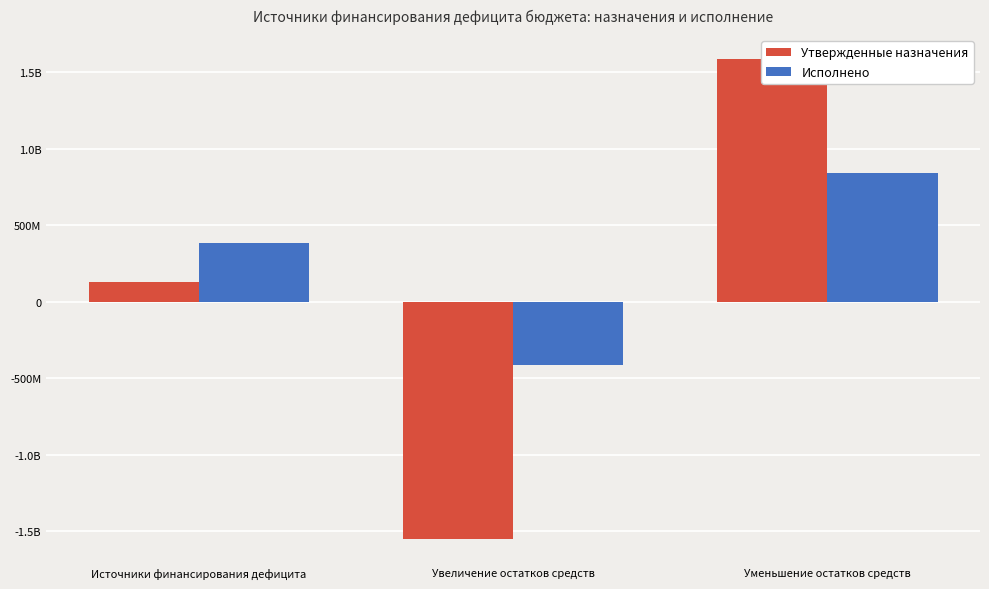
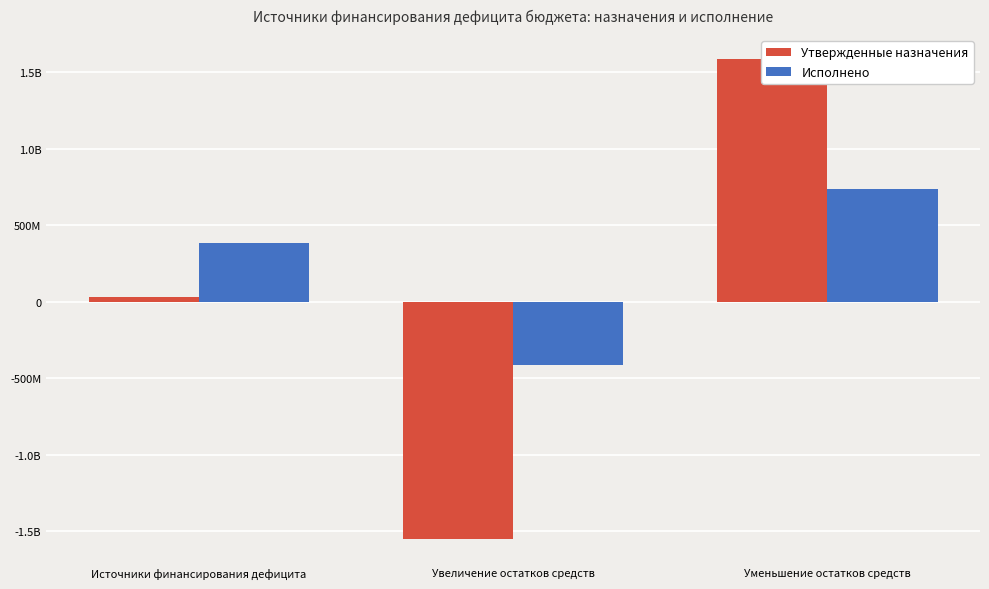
  {
    "Утвержденные назначения": {
-     "Источники финансирования дефицита": 130000000,
+     "Источники финансирования дефицита": 30000000,
      "Увеличение остатков средств": -1550000000
    },
    "Исполнено": {
      "Источники финансирования дефицита": 380000000,
      "Увеличение остатков средств": -420000000,
-     "Уменьшение остатков средств": 840000000
+     "Уменьшение остатков средств": 740000000
    }
  }
